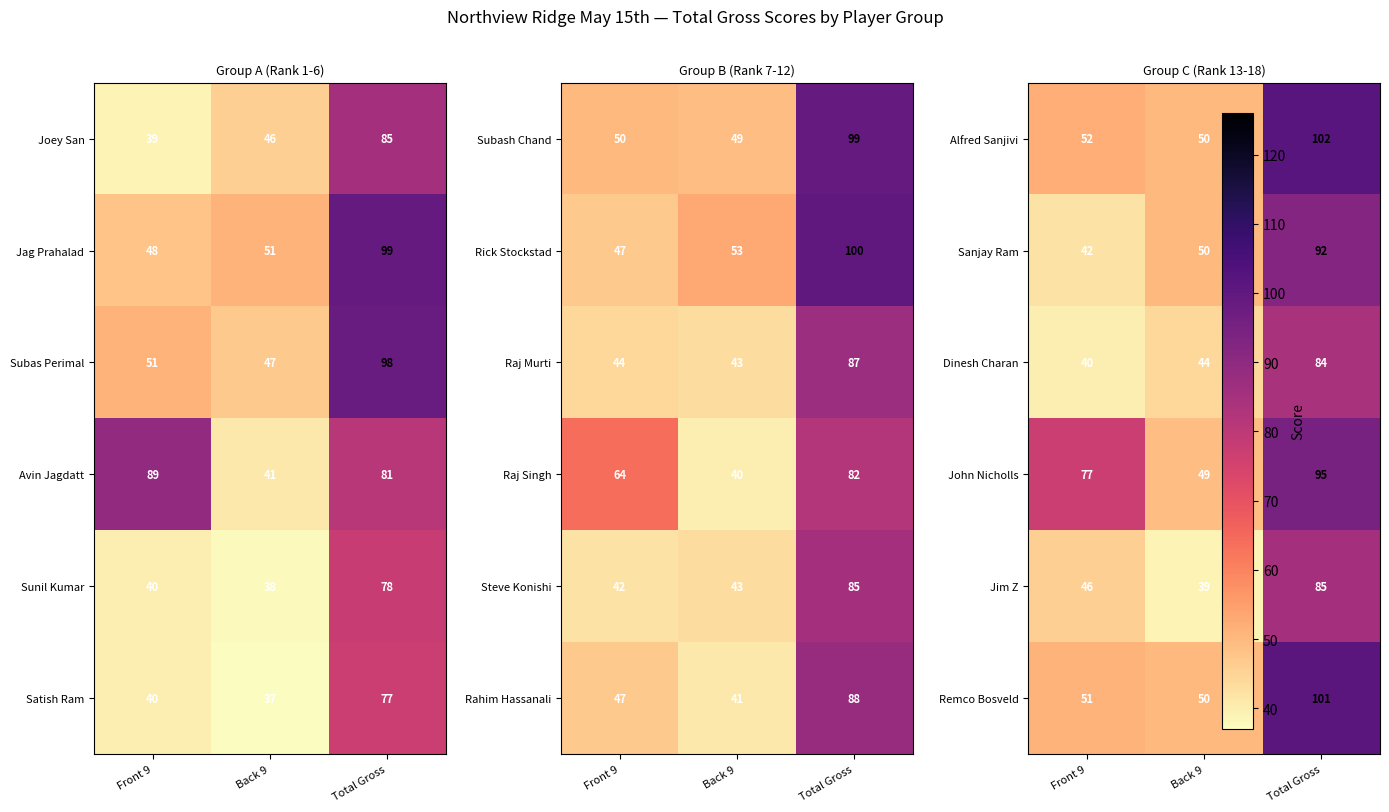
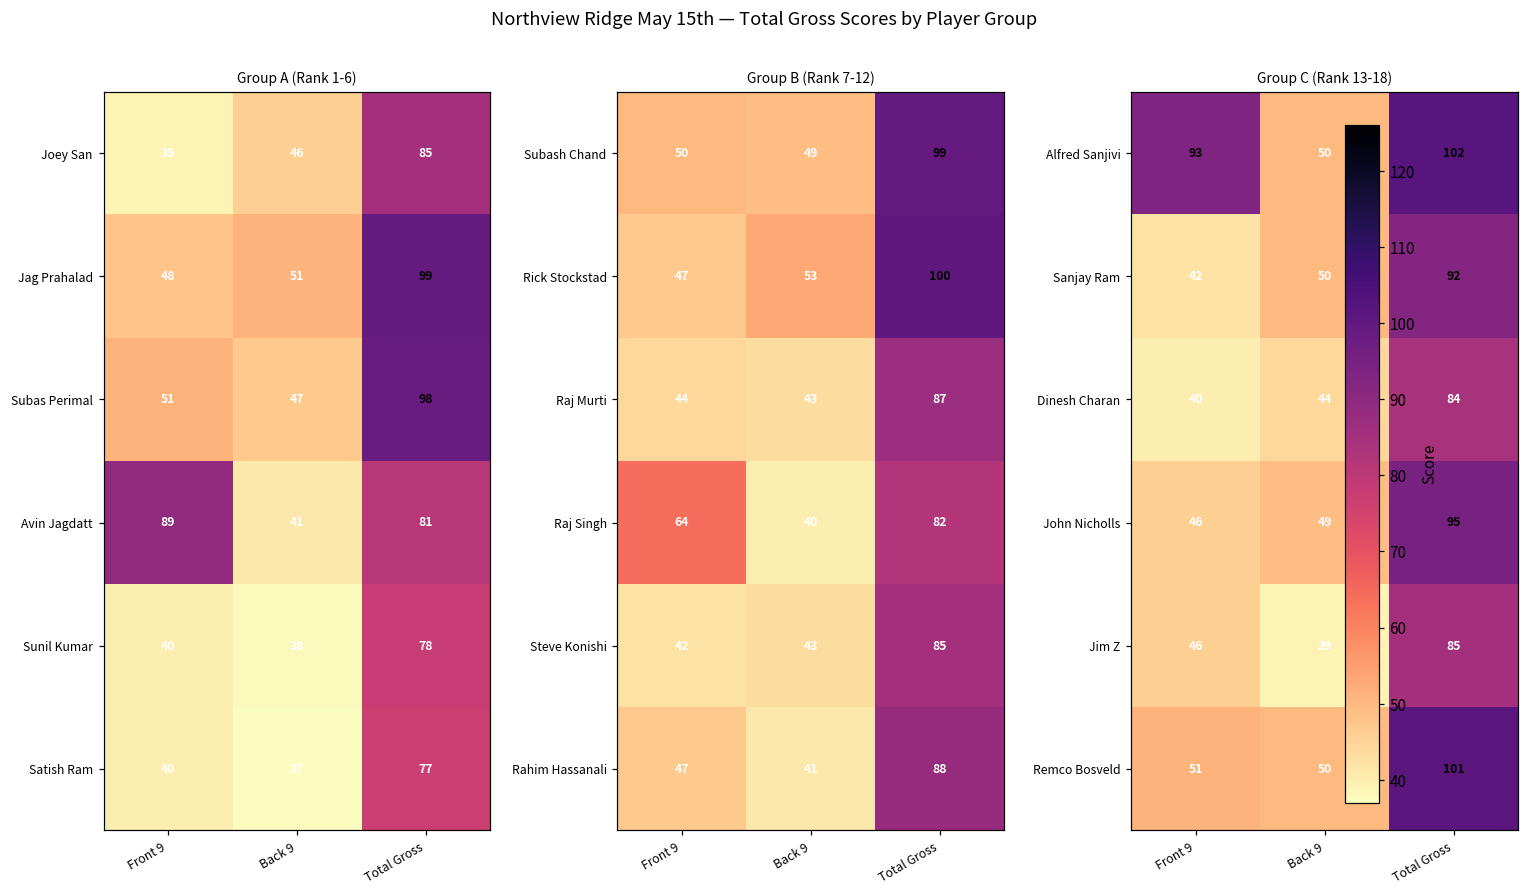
  {
    "Group A (Rank 1-6)": {
      "Joey San": {
        "Front 9": 39,
        "Back 9": 46,
        "Total Gross": 85
      },
      "Jag Prahalad": {
        "Front 9": 48,
        "Back 9": 51,
        "Total Gross": 99
      },
      "Subas Perimal": {
        "Front 9": 51,
        "Back 9": 47,
        "Total Gross": 98
      },
      "Avin Jagdatt": {
        "Front 9": 89,
        "Back 9": 41,
        "Total Gross": 81
      },
      "Sunil Kumar": {
        "Front 9": 40,
        "Back 9": 38,
        "Total Gross": 78
      },
      "Satish Ram": {
        "Front 9": 40,
        "Back 9": 37,
        "Total Gross": 77
      }
    },
    "Group B (Rank 7-12)": {
      "Subash Chand": {
        "Front 9": 50,
        "Back 9": 49,
        "Total Gross": 99
      },
      "Rick Stockstad": {
        "Front 9": 47,
        "Back 9": 53,
        "Total Gross": 100
      },
      "Raj Murti": {
        "Front 9": 44,
        "Back 9": 43,
        "Total Gross": 87
      },
      "Raj Singh": {
        "Front 9": 64,
        "Back 9": 40,
        "Total Gross": 82
      },
      "Steve Konishi": {
        "Front 9": 42,
        "Back 9": 43,
        "Total Gross": 85
      },
      "Rahim Hassanali": {
        "Front 9": 47,
        "Back 9": 41,
        "Total Gross": 88
      }
    },
    "Group C (Rank 13-18)": {
      "Alfred Sanjivi": {
-       "Front 9": 52,
+       "Front 9": 93,
        "Back 9": 50,
        "Total Gross": 102
      },
      "Sanjay Ram": {
        "Front 9": 42,
        "Back 9": 50,
        "Total Gross": 92
      },
      "Dinesh Charan": {
        "Front 9": 40,
        "Back 9": 44,
        "Total Gross": 84
      },
      "John Nicholls": {
-       "Front 9": 77,
+       "Front 9": 46,
        "Back 9": 49,
        "Total Gross": 95
      },
      "Jim Z": {
        "Front 9": 46,
        "Back 9": 39,
        "Total Gross": 85
      },
      "Remco Bosveld": {
        "Front 9": 51,
        "Back 9": 50,
        "Total Gross": 101
      }
    }
  }
